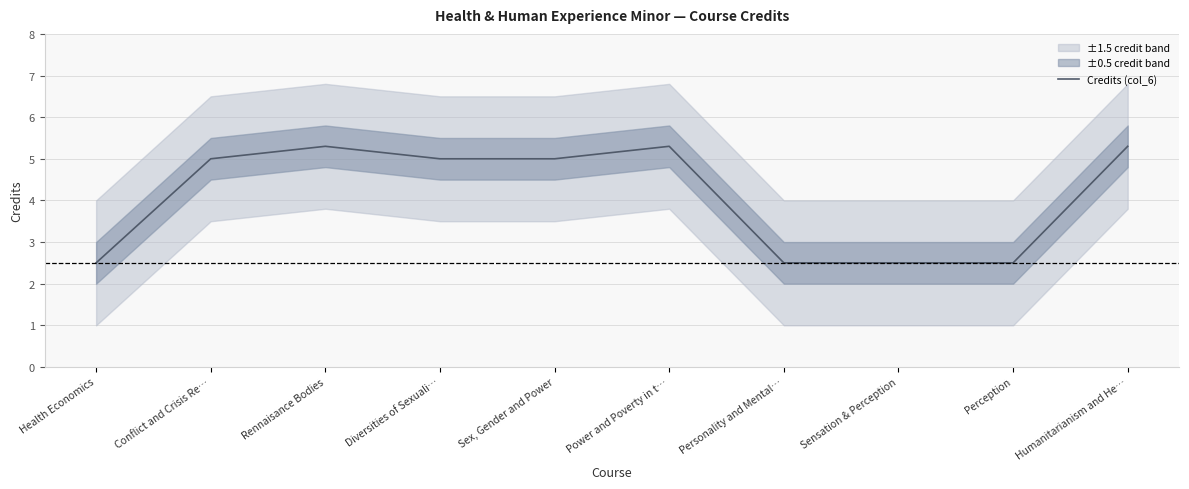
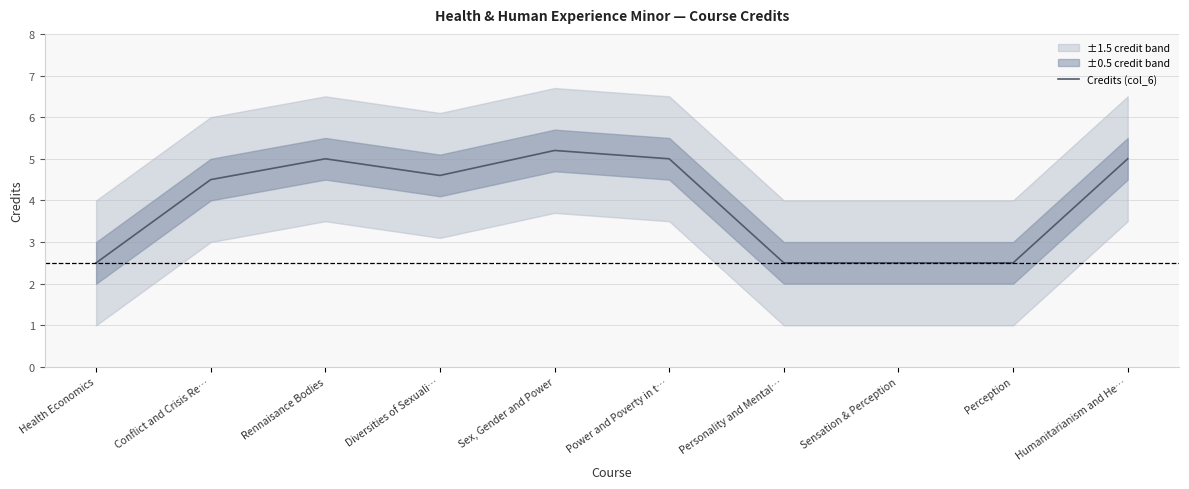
  {
    "Credits (col_6)": {
      "Health Economics": 2.5,
-     "Conflict and Crisis Re…": 5.0,
-     "Rennaisance Bodies": 5.3,
-     "Diversities of Sexuali…": 5.0,
-     "Sex, Gender and Power": 5.0,
-     "Power and Poverty in t…": 5.3,
+     "Conflict and Crisis Re…": 4.5,
+     "Rennaisance Bodies": 5.0,
+     "Diversities of Sexuali…": 4.6,
+     "Sex, Gender and Power": 5.2,
+     "Power and Poverty in t…": 5.0,
      "Personality and Mental…": 2.5,
      "Sensation & Perception": 2.5,
      "Perception": 2.5,
-     "Humanitarianism and He…": 5.3
+     "Humanitarianism and He…": 5.0
    }
  }
